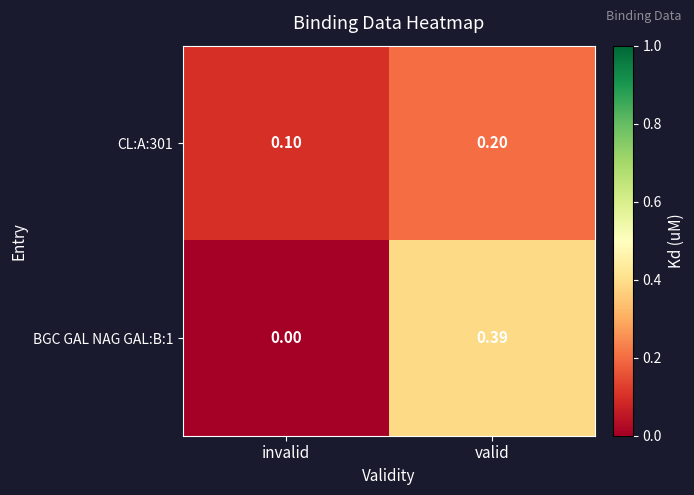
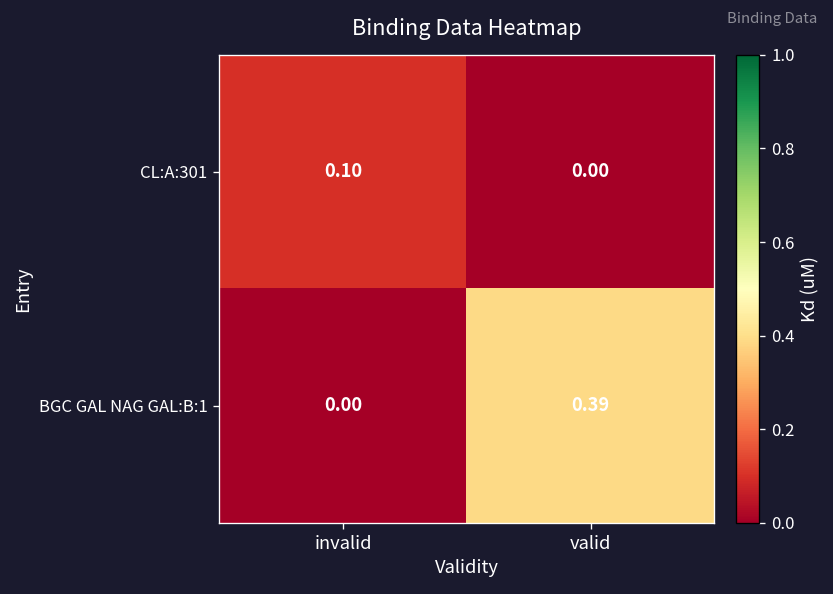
  {
    "CL:A:301": {
      "invalid": 0.10,
-     "valid": 0.20
+     "valid": 0.00
    },
    "BGC GAL NAG GAL:B:1": {
      "invalid": 0.00,
      "valid": 0.39
    }
  }
